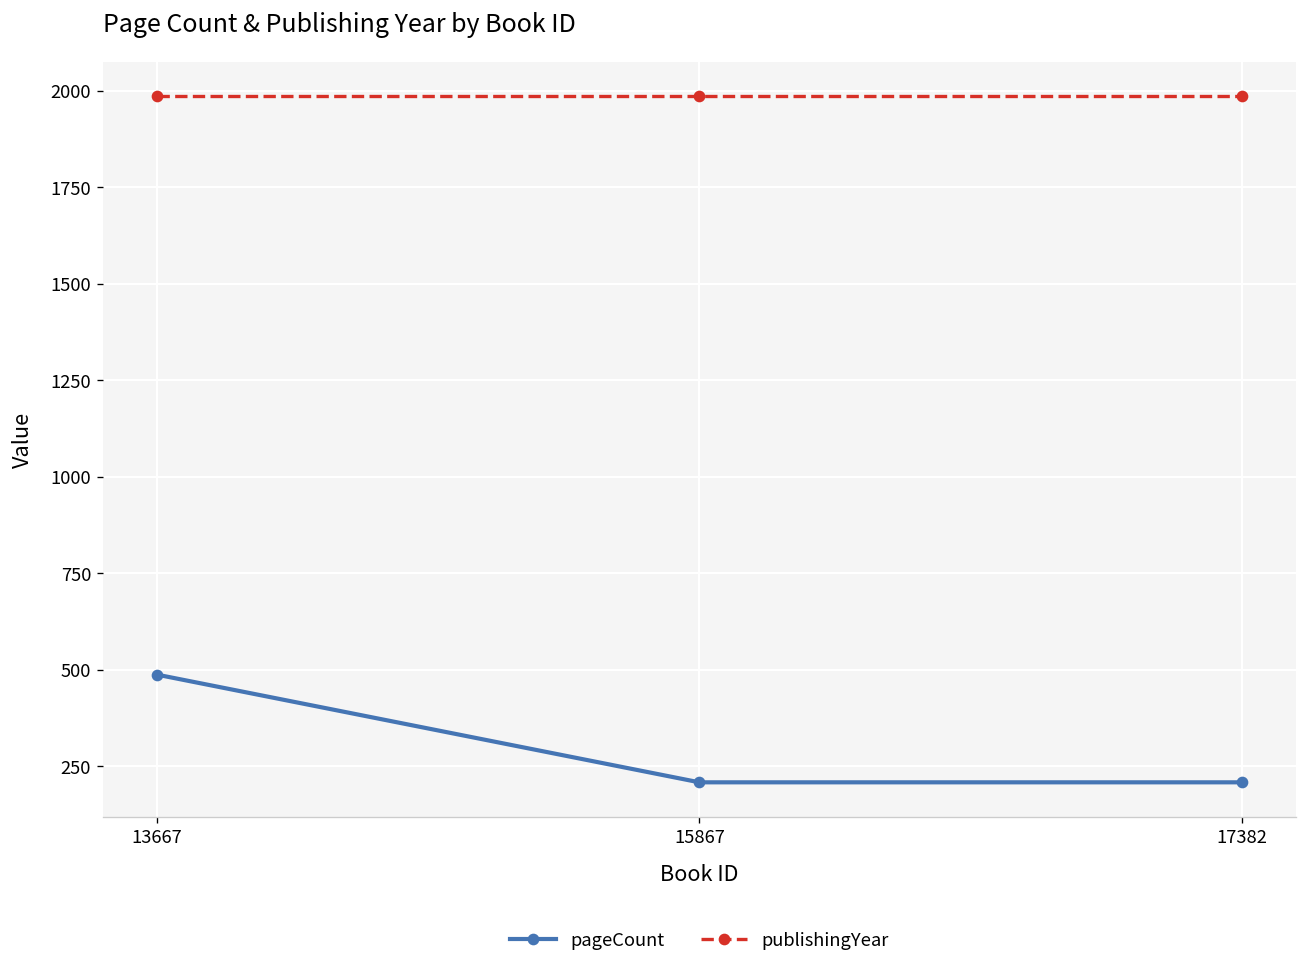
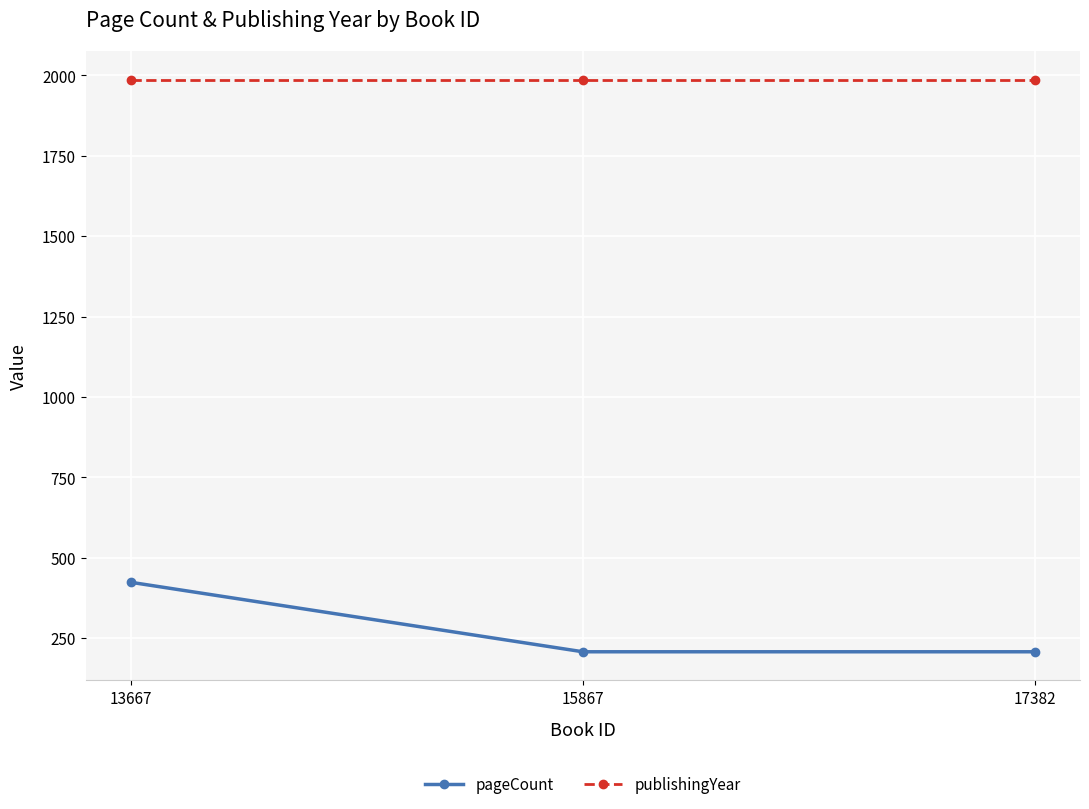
  {
    "pageCount": {
-     "13667": 490,
+     "13667": 420,
      "15867": 210,
      "17382": 210
    },
    "publishingYear": {
      "13667": 1990,
      "15867": 1990,
      "17382": 1990
    }
  }
